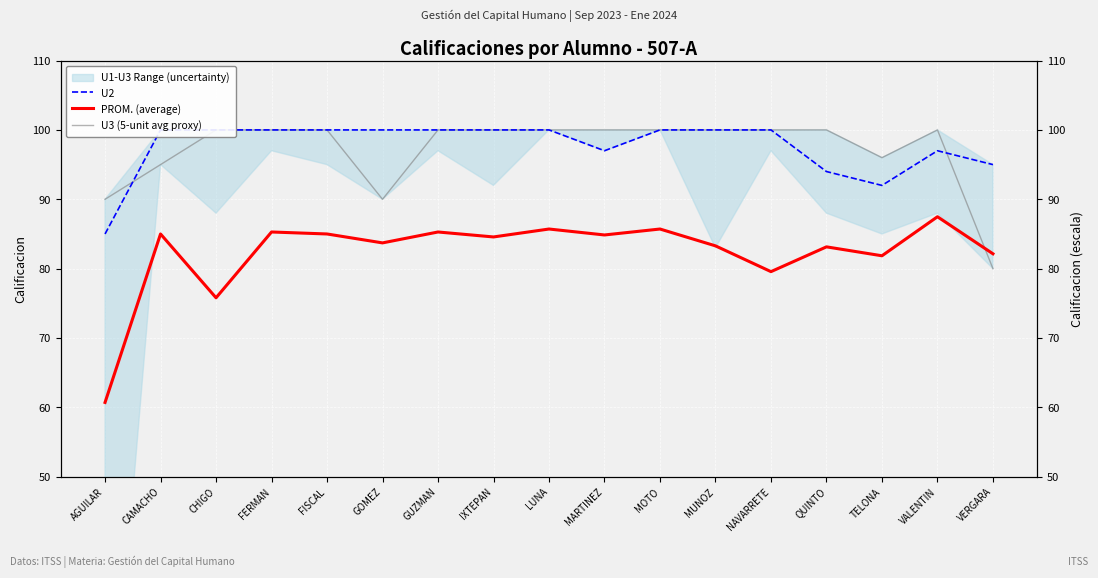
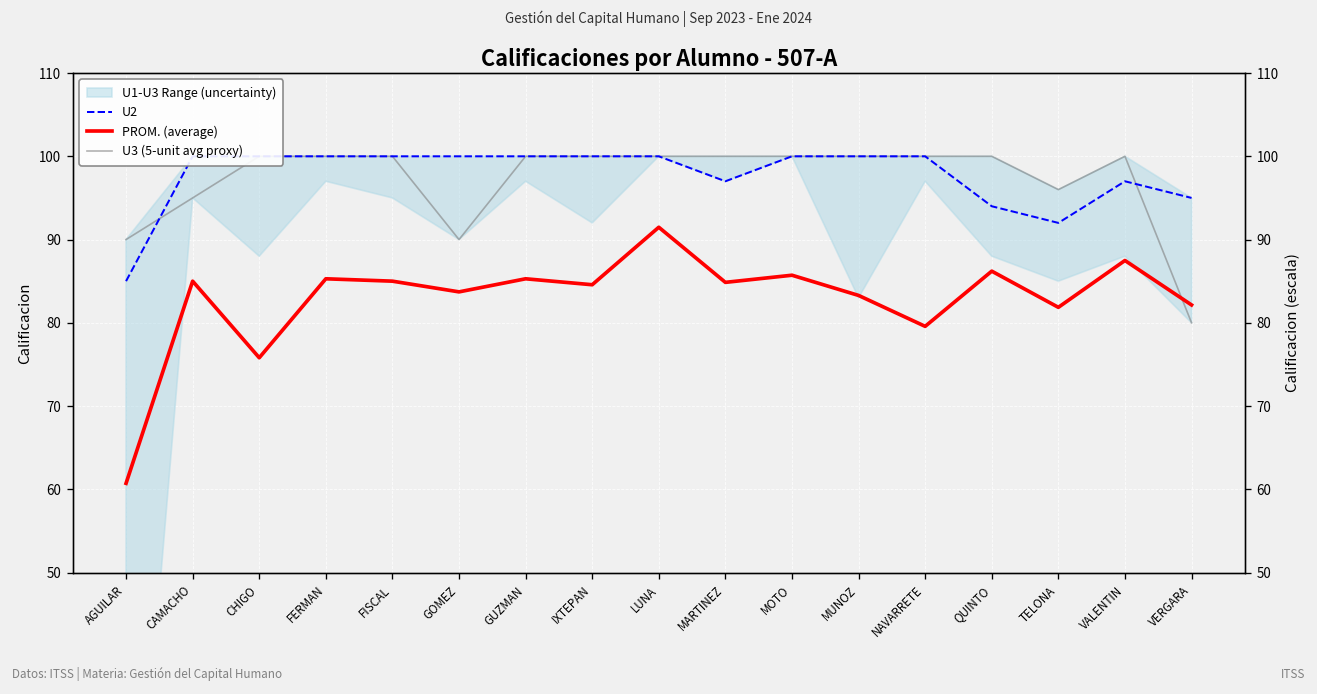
  {
    "U2": {
      "AGUILAR": 85,
      "MARTINEZ": 97,
      "QUINTO": 94,
      "TELONA": 92,
      "VALENTIN": 97
    },
    "PROM. (average)": {
      "AGUILAR": 61,
      "CAMACHO": 85,
      "CHIGO": 76,
      "FERMAN": 85,
      "FISCAL": 85,
      "GOMEZ": 84,
      "GUZMAN": 85,
      "IXTEPAN": 85,
-     "LUNA": 86,
+     "LUNA": 91,
      "MARTINEZ": 85,
      "MOTO": 86,
      "MUNOZ": 83,
      "NAVARRETE": 80,
-     "QUINTO": 83,
+     "QUINTO": 86,
      "TELONA": 82,
      "VALENTIN": 87,
      "VERGARA": 82
    },
    "U3 (5-unit avg proxy)": {
      "CAMACHO": 95,
      "GOMEZ": 90,
      "VERGARA": 80
    }
  }
